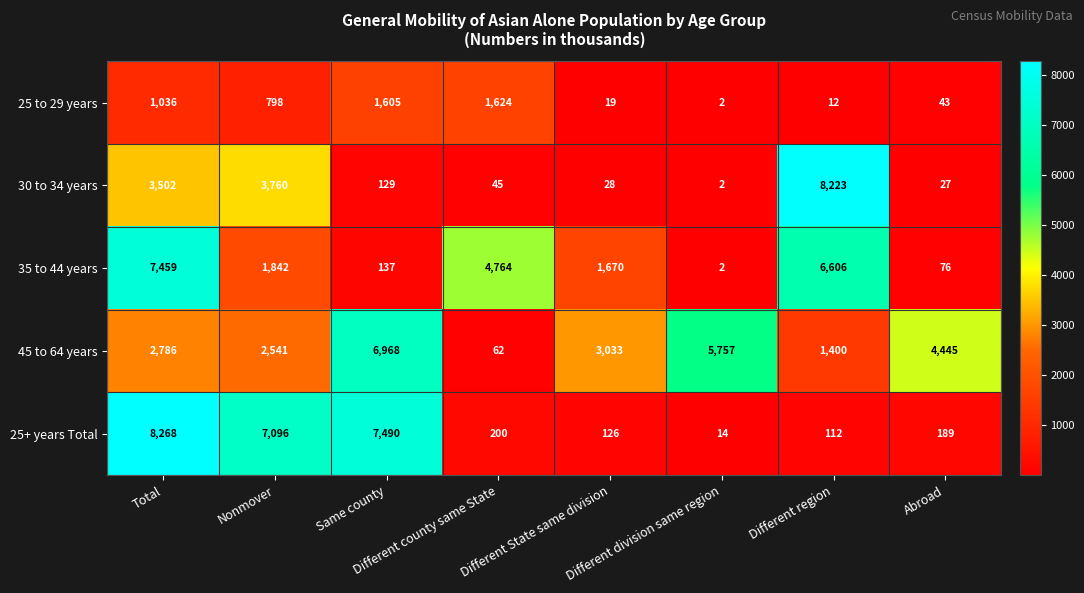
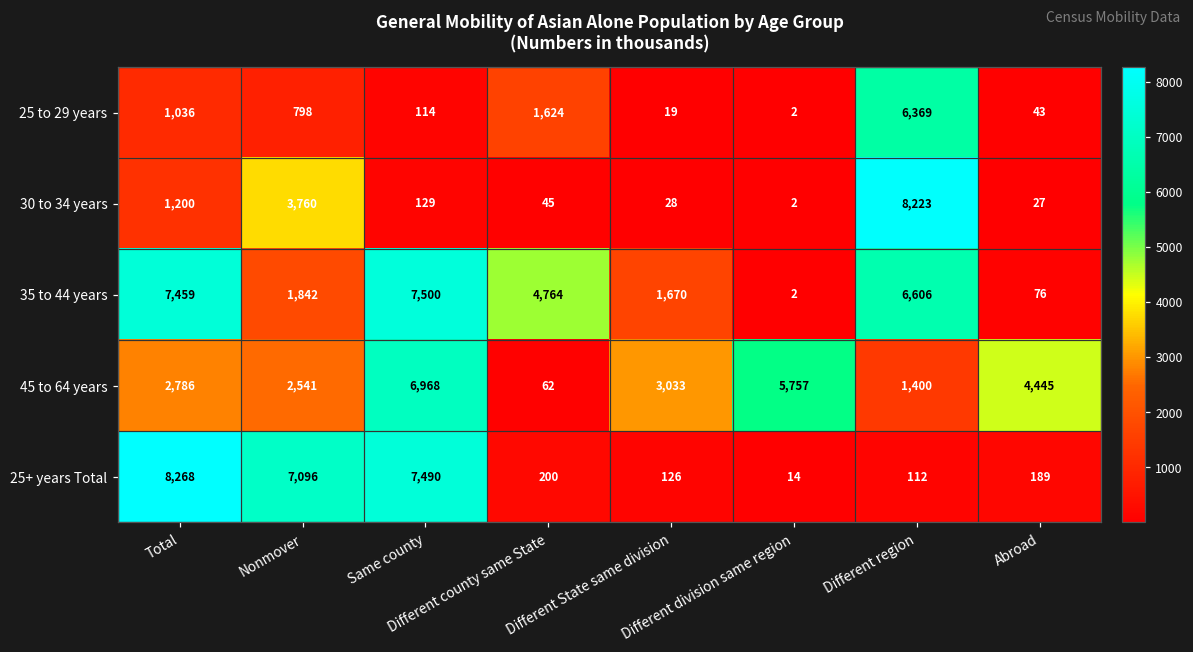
  {
    "25 to 29 years": {
      "Total": "1,036",
      "Nonmover": "798",
-     "Same county": "1,605",
+     "Same county": "114",
      "Different county same State": "1,624",
      "Different State same division": "19",
      "Different division same region": "2",
-     "Different region": "12",
+     "Different region": "6,369",
      "Abroad": "43"
    },
    "30 to 34 years": {
-     "Total": "3,502",
+     "Total": "1,200",
      "Nonmover": "3,760",
      "Same county": "129",
      "Different county same State": "45",
      "Different State same division": "28",
      "Different division same region": "2",
      "Different region": "8,223",
      "Abroad": "27"
    },
    "35 to 44 years": {
      "Total": "7,459",
      "Nonmover": "1,842",
-     "Same county": "137",
+     "Same county": "7,500",
      "Different county same State": "4,764",
      "Different State same division": "1,670",
      "Different division same region": "2",
      "Different region": "6,606",
      "Abroad": "76"
    },
    "45 to 64 years": {
      "Total": "2,786",
      "Nonmover": "2,541",
      "Same county": "6,968",
      "Different county same State": "62",
      "Different State same division": "3,033",
      "Different division same region": "5,757",
      "Different region": "1,400",
      "Abroad": "4,445"
    },
    "25+ years Total": {
      "Total": "8,268",
      "Nonmover": "7,096",
      "Same county": "7,490",
      "Different county same State": "200",
      "Different State same division": "126",
      "Different division same region": "14",
      "Different region": "112",
      "Abroad": "189"
    }
  }
